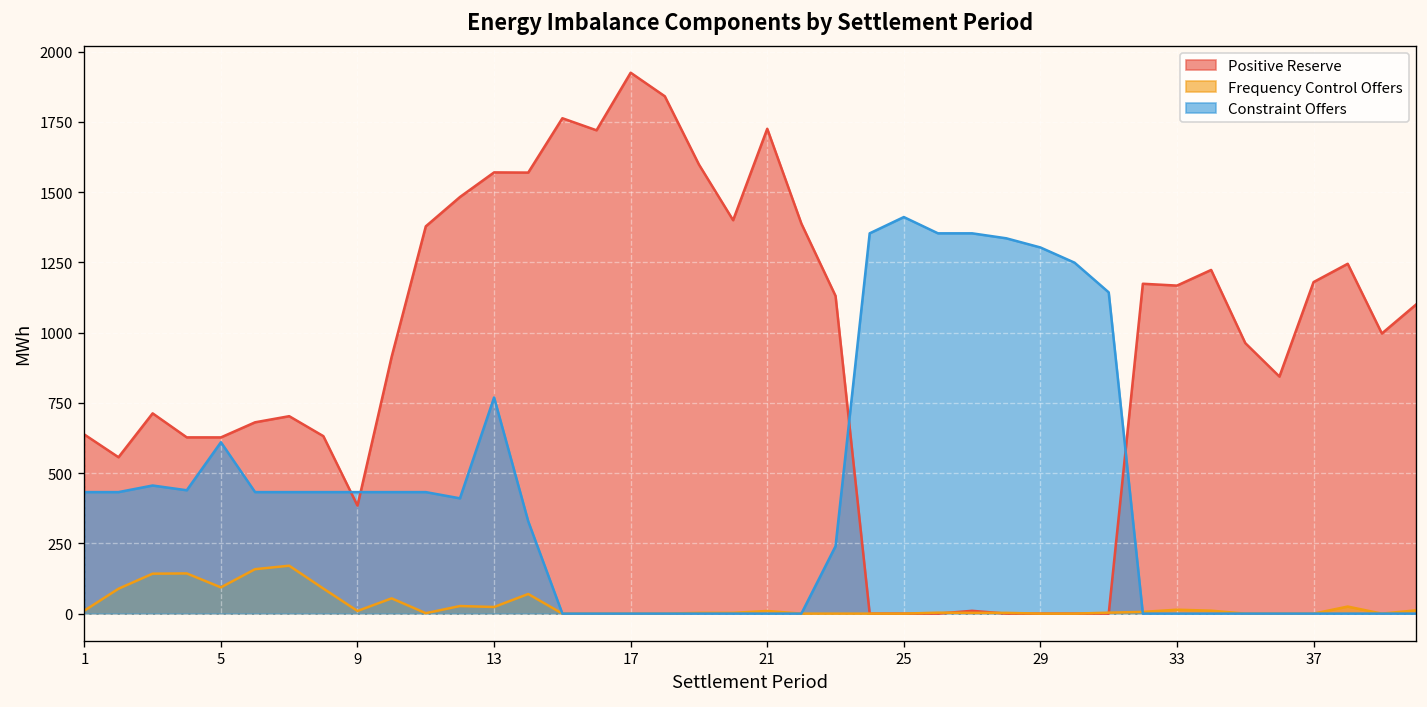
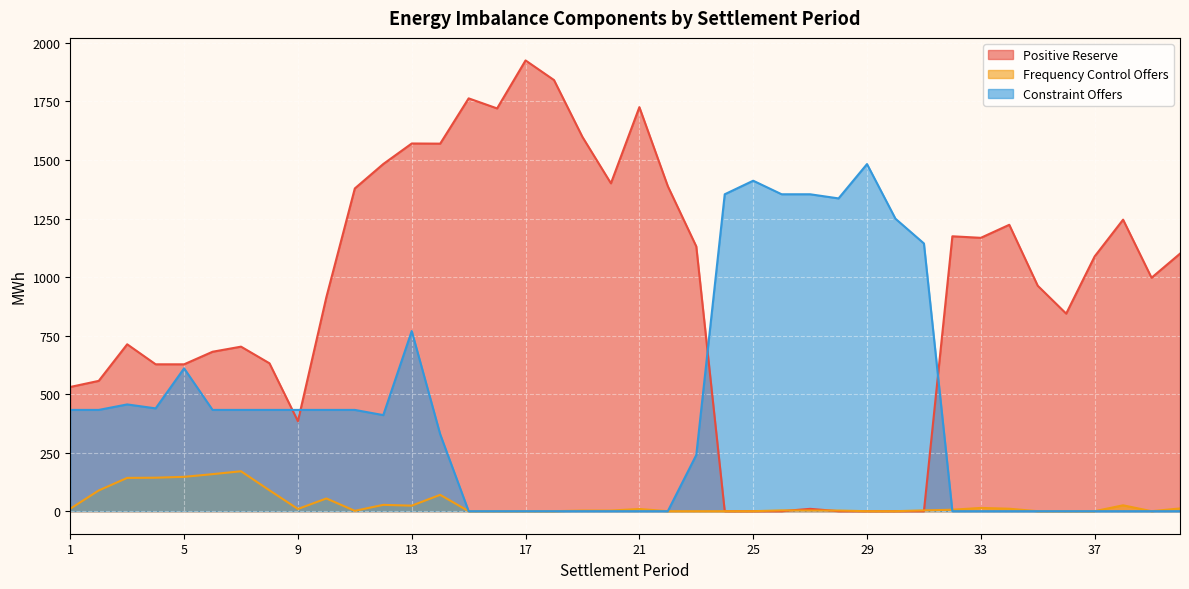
  {
    "Positive Reserve": {
-     "1": 640,
+     "1": 530,
      "5": 630,
      "9": 380,
      "13": 1570,
      "17": 1930,
      "21": 1730,
      "33": 1170,
-     "37": 1180
+     "37": 1090
    },
    "Frequency Control Offers": {
      "1": 10,
-     "5": 90,
+     "5": 150,
      "9": 10,
      "13": 20,
      "33": 10
    },
    "Constraint Offers": {
      "1": 430,
      "5": 610,
      "9": 430,
      "13": 770,
      "25": 1410,
-     "29": 1300,
+     "29": 1480,
      "33": 0
    }
  }
